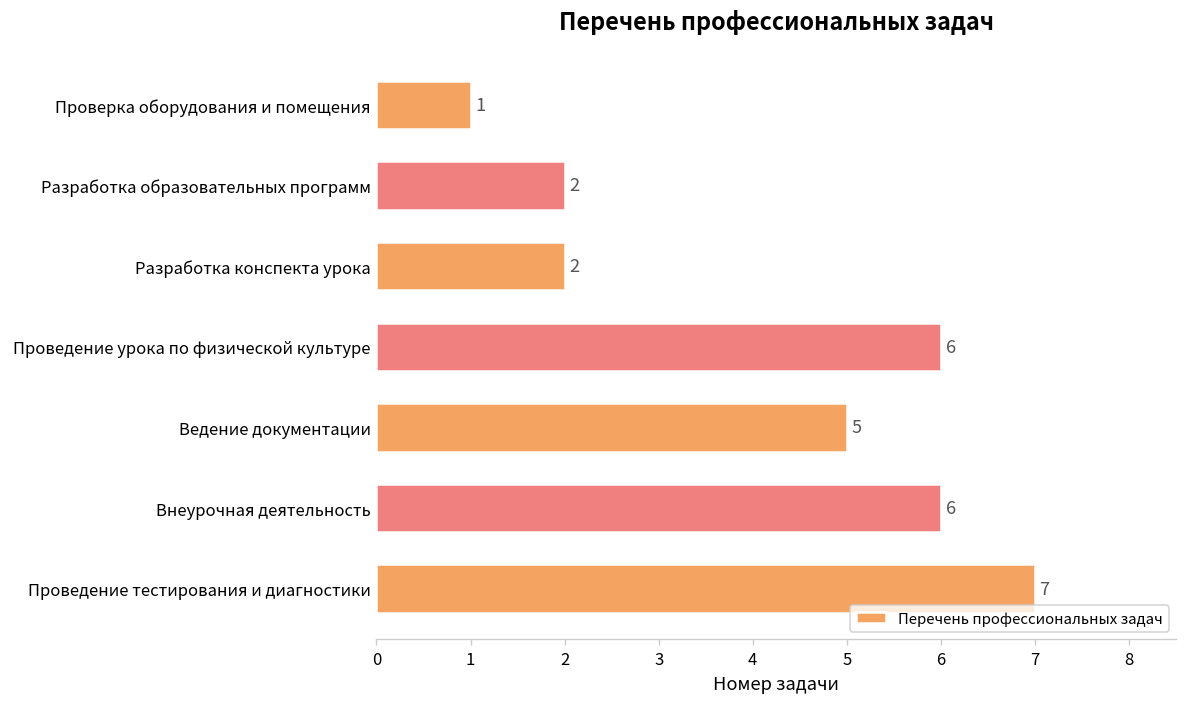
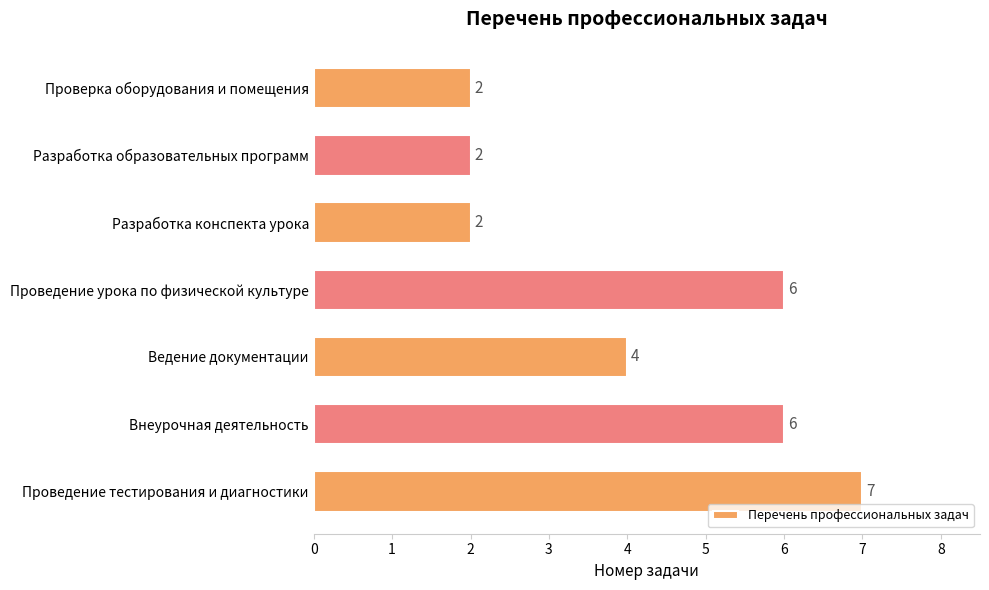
  {
-   "Проверка оборудования и помещения": 1,
+   "Проверка оборудования и помещения": 2,
    "Разработка образовательных программ": 2,
    "Разработка конспекта урока": 2,
    "Проведение урока по физической культуре": 6,
-   "Ведение документации": 5,
+   "Ведение документации": 4,
    "Внеурочная деятельность": 6,
    "Проведение тестирования и диагностики": 7
  }
